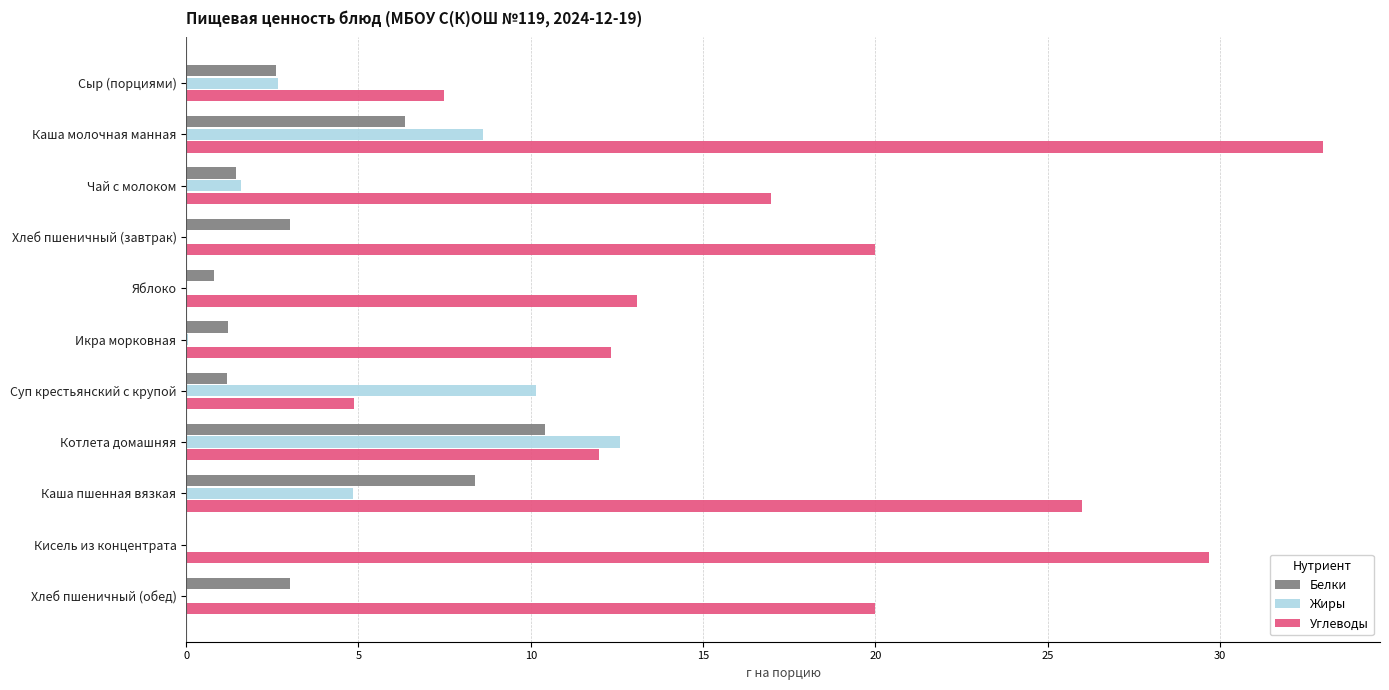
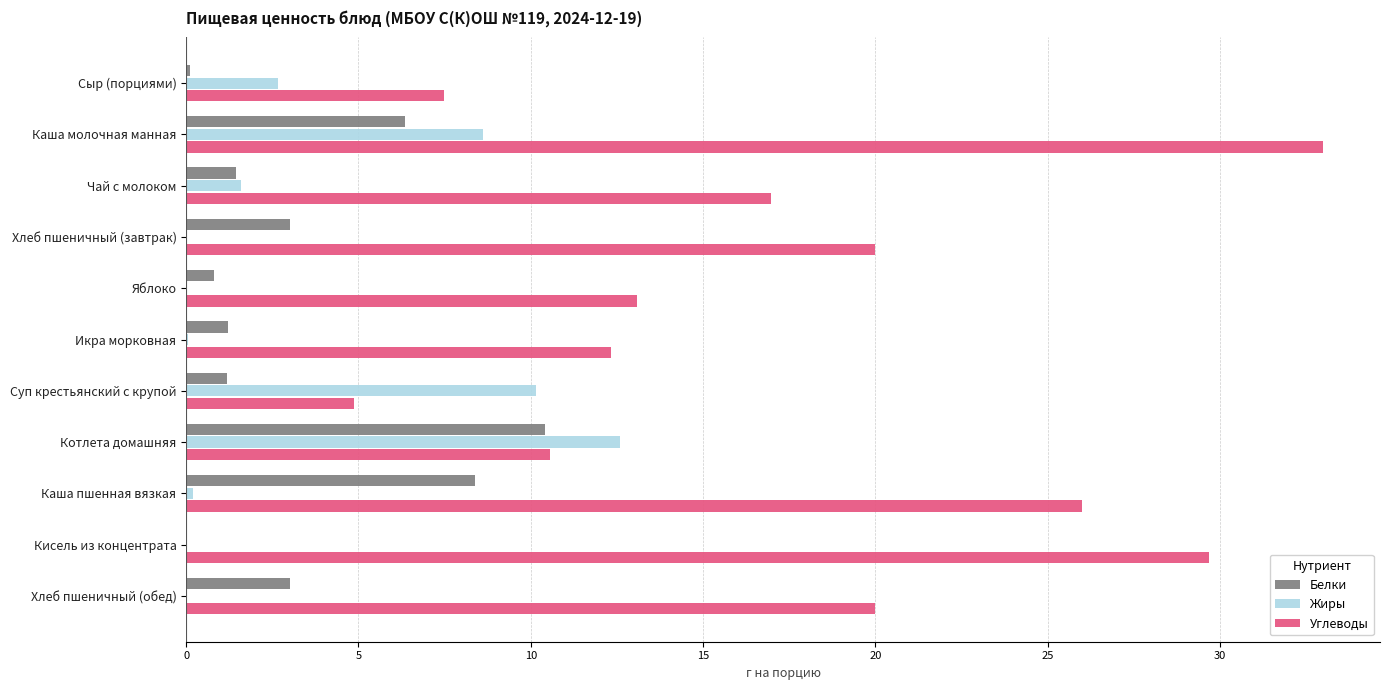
  {
    "Белки": {
-     "Сыр (порциями)": 2.6,
+     "Сыр (порциями)": 0.1,
      "Каша молочная манная": 6.4,
      "Чай с молоком": 1.5,
      "Хлеб пшеничный (завтрак)": 3.0,
      "Яблоко": 0.8,
      "Икра морковная": 1.2,
      "Суп крестьянский с крупой": 1.2,
      "Котлета домашняя": 10.4,
      "Каша пшенная вязкая": 8.4,
      "Хлеб пшеничный (обед)": 3.0
    },
    "Жиры": {
      "Сыр (порциями)": 2.7,
      "Каша молочная манная": 8.6,
      "Чай с молоком": 1.6,
      "Хлеб пшеничный (завтрак)": 0.0,
      "Яблоко": 0.0,
      "Суп крестьянский с крупой": 10.2,
      "Котлета домашняя": 12.6,
-     "Каша пшенная вязкая": 4.8,
+     "Каша пшенная вязкая": 0.2,
      "Кисель из концентрата": 0.0,
      "Хлеб пшеничный (обед)": 0.0
    },
    "Углеводы": {
      "Сыр (порциями)": 7.5,
      "Каша молочная манная": 33.0,
      "Чай с молоком": 17.0,
      "Хлеб пшеничный (завтрак)": 20.0,
      "Яблоко": 13.1,
      "Икра морковная": 12.3,
      "Суп крестьянский с крупой": 4.9,
-     "Котлета домашняя": 12.0,
+     "Котлета домашняя": 10.6,
      "Каша пшенная вязкая": 26.0,
      "Кисель из концентрата": 29.7,
      "Хлеб пшеничный (обед)": 20.0
    }
  }
